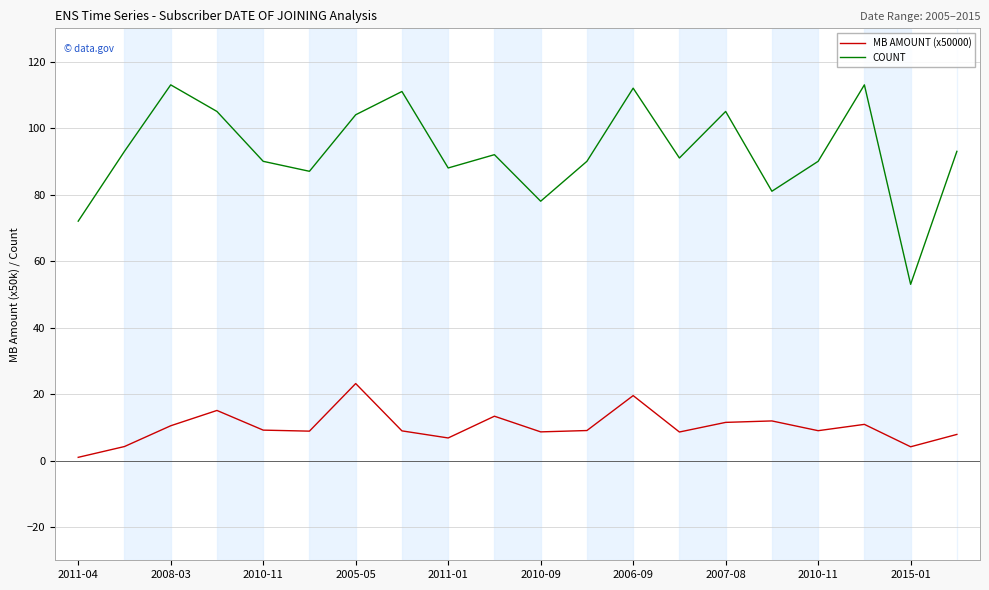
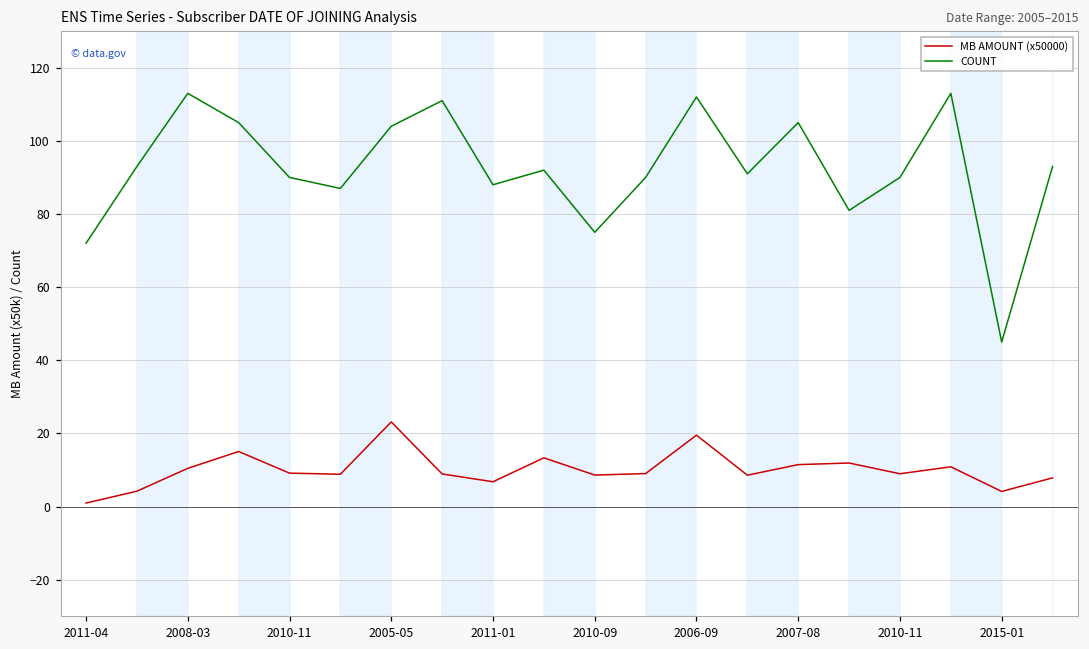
  {
    "MB AMOUNT (x50000)": {
      "2011-04": 1,
      "2008-03": 10,
      "2005-05": 23,
      "2011-01": 7,
      "2010-09": 9,
      "2006-09": 20,
      "2007-08": 11,
      "2015-01": 4
    },
    "COUNT": {
      "2011-04": 72,
      "2008-03": 113,
      "2005-05": 104,
      "2011-01": 88,
-     "2010-09": 78,
+     "2010-09": 75,
      "2006-09": 112,
      "2007-08": 105,
-     "2015-01": 53
+     "2015-01": 45
    }
  }
